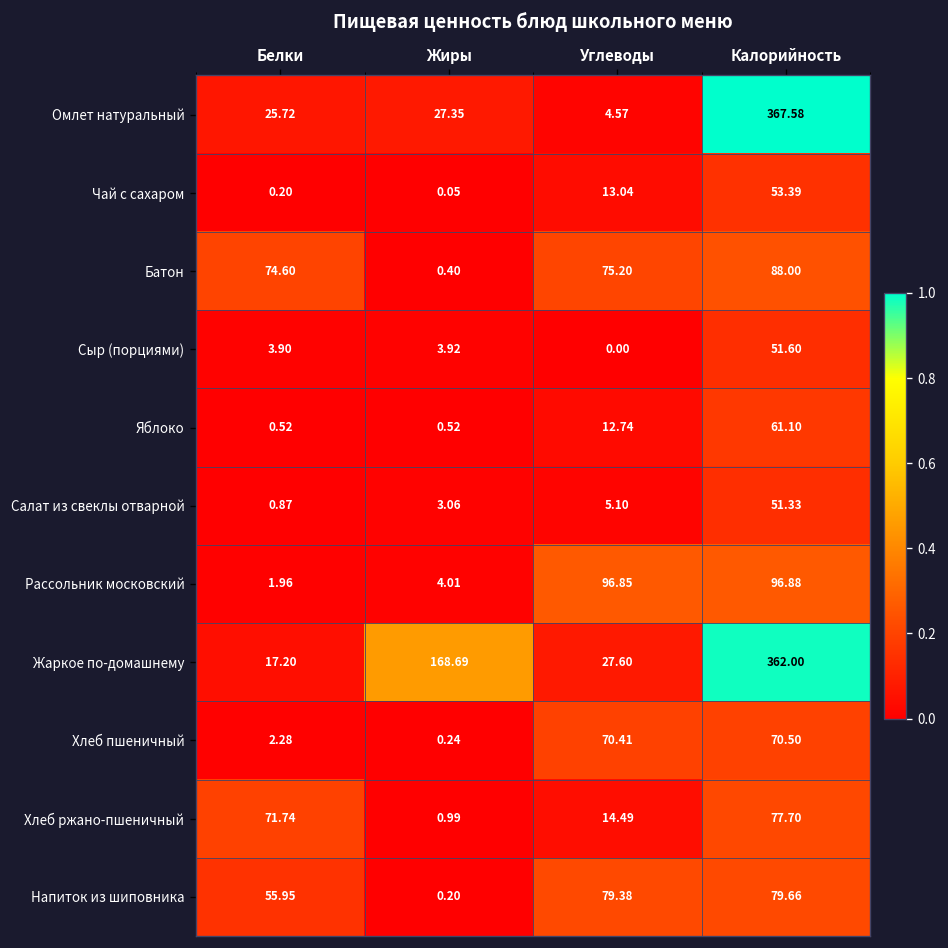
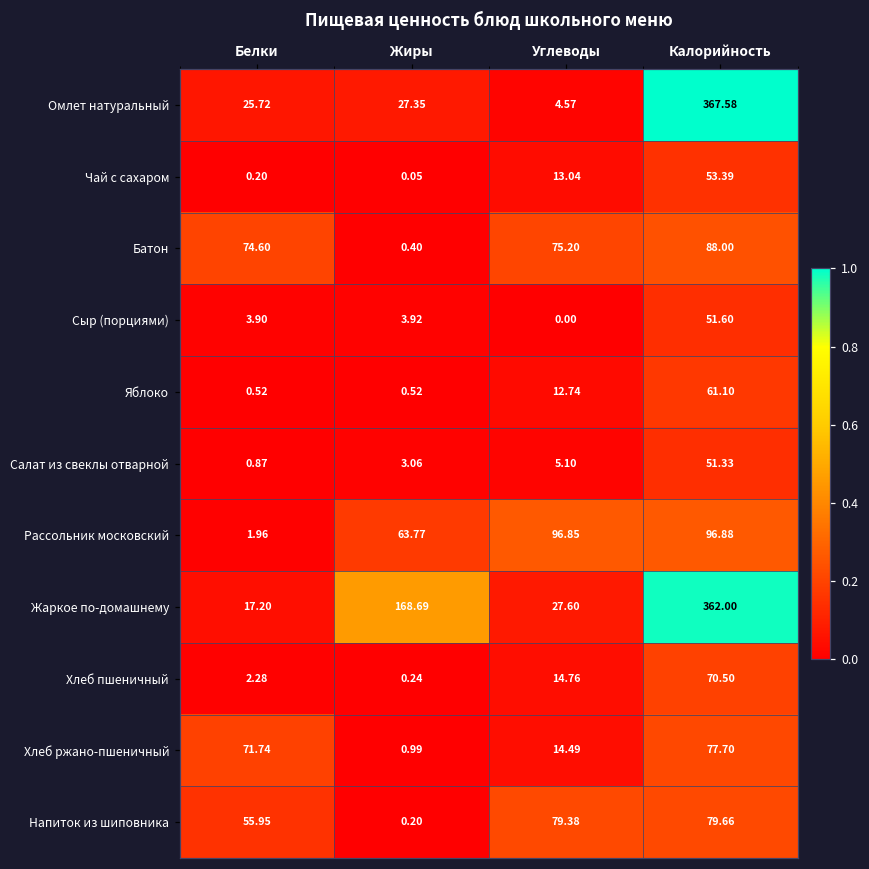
  {
    "Омлет натуральный": {
      "Белки": 25.72,
      "Жиры": 27.35,
      "Углеводы": 4.57,
      "Калорийность": 367.58
    },
    "Чай с сахаром": {
      "Белки": 0.20,
      "Жиры": 0.05,
      "Углеводы": 13.04,
      "Калорийность": 53.39
    },
    "Батон": {
      "Белки": 74.60,
      "Жиры": 0.40,
      "Углеводы": 75.20,
      "Калорийность": 88.00
    },
    "Сыр (порциями)": {
      "Белки": 3.90,
      "Жиры": 3.92,
      "Углеводы": 0.00,
      "Калорийность": 51.60
    },
    "Яблоко": {
      "Белки": 0.52,
      "Жиры": 0.52,
      "Углеводы": 12.74,
      "Калорийность": 61.10
    },
    "Салат из свеклы отварной": {
      "Белки": 0.87,
      "Жиры": 3.06,
      "Углеводы": 5.10,
      "Калорийность": 51.33
    },
    "Рассольник московский": {
      "Белки": 1.96,
-     "Жиры": 4.01,
+     "Жиры": 63.77,
      "Углеводы": 96.85,
      "Калорийность": 96.88
    },
    "Жаркое по-домашнему": {
      "Белки": 17.20,
      "Жиры": 168.69,
      "Углеводы": 27.60,
      "Калорийность": 362.00
    },
    "Хлеб пшеничный": {
      "Белки": 2.28,
      "Жиры": 0.24,
-     "Углеводы": 70.41,
+     "Углеводы": 14.76,
      "Калорийность": 70.50
    },
    "Хлеб ржано-пшеничный": {
      "Белки": 71.74,
      "Жиры": 0.99,
      "Углеводы": 14.49,
      "Калорийность": 77.70
    },
    "Напиток из шиповника": {
      "Белки": 55.95,
      "Жиры": 0.20,
      "Углеводы": 79.38,
      "Калорийность": 79.66
    }
  }
